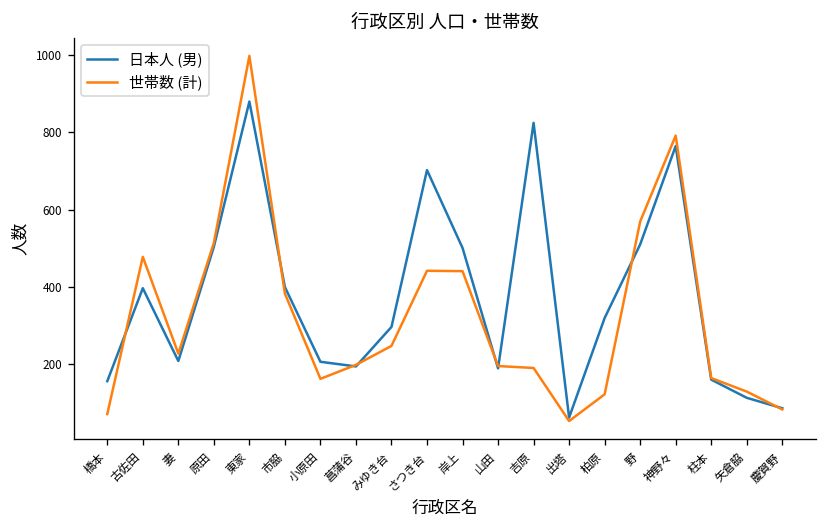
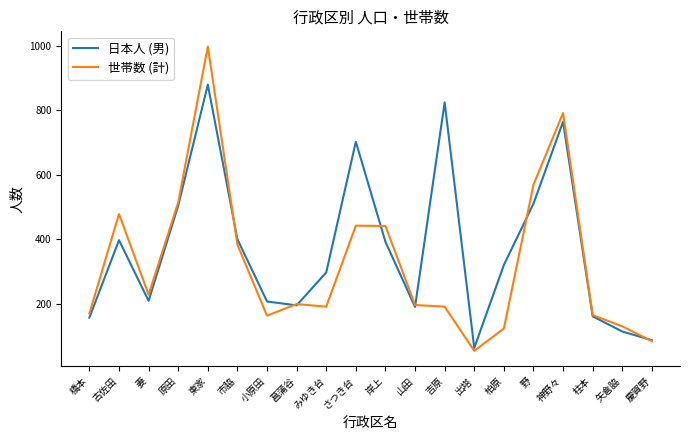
  {
    "日本人 (男)": {
      "橋本": 160,
      "古佐田": 400,
      "妻": 210,
      "原田": 500,
      "東家": 880,
      "市脇": 400,
      "小原田": 210,
      "みゆき台": 300,
      "さつき台": 700,
-     "岸上": 500,
+     "岸上": 390,
      "吉原": 820,
      "出塔": 60,
      "柏原": 320,
      "野": 510,
      "神野々": 760,
      "矢倉脇": 110
    },
    "世帯数 (計)": {
-     "橋本": 70,
+     "橋本": 170,
      "古佐田": 480,
      "妻": 230,
      "原田": 510,
      "東家": 1000,
      "市脇": 380,
      "小原田": 160,
-     "みゆき台": 250,
+     "みゆき台": 190,
      "さつき台": 440,
      "岸上": 440,
      "吉原": 190,
      "出塔": 50,
      "柏原": 120,
      "野": 570,
      "神野々": 790,
      "矢倉脇": 130
    }
  }
